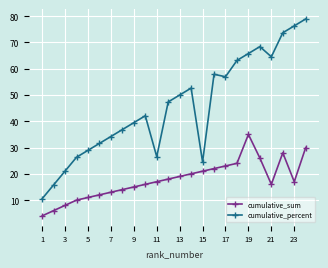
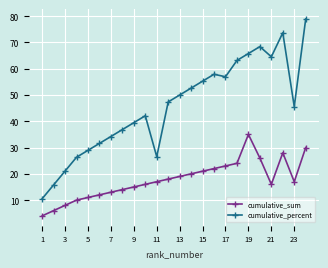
  {
    "cumulative_sum": {
      "1": 4,
      "3": 8,
      "5": 11,
      "7": 13,
      "9": 15,
      "11": 17,
      "13": 19,
      "15": 21,
      "17": 23,
      "19": 35,
      "21": 16,
      "23": 17
    },
    "cumulative_percent": {
      "1": 11,
      "3": 21,
      "5": 29,
      "7": 34,
      "9": 39,
      "11": 27,
      "13": 50,
-     "15": 25,
+     "15": 55,
      "17": 57,
      "19": 66,
      "21": 65,
-     "23": 76
+     "23": 46
    }
  }
